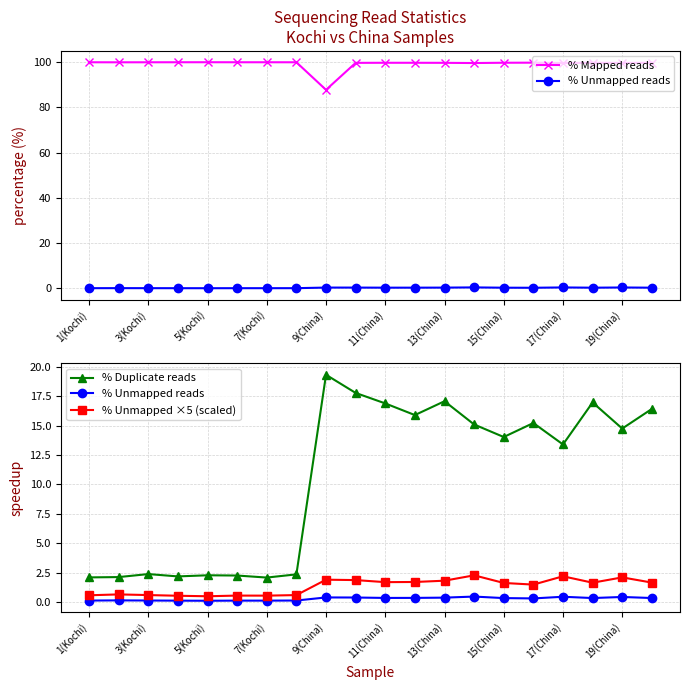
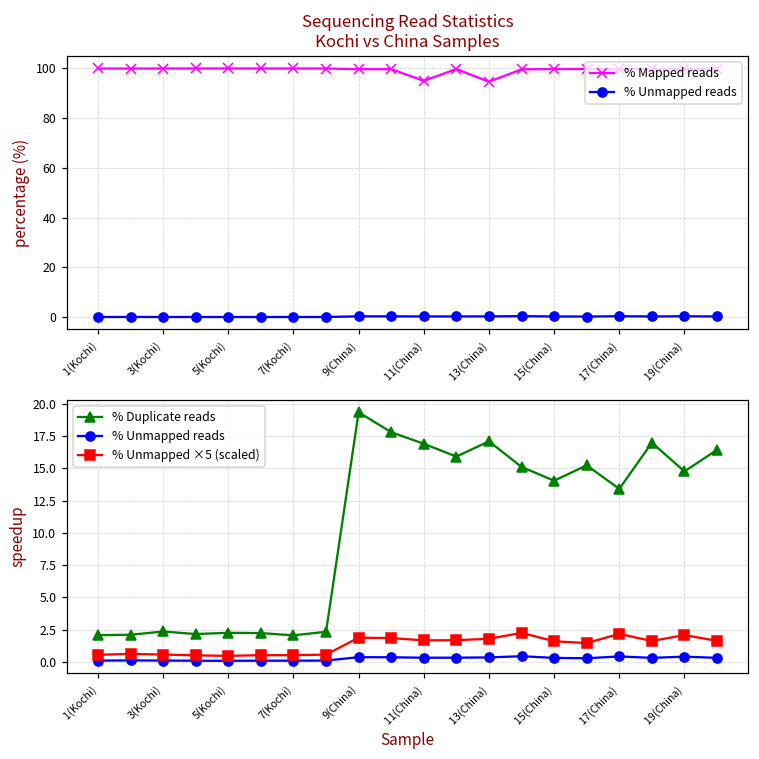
  {
    "Sequencing Read Statistics Kochi vs China Samples": {
      "% Mapped reads": {
        "1(Kochi)": 100,
        "3(Kochi)": 100,
        "5(Kochi)": 100,
        "7(Kochi)": 100,
-       "9(China)": 88,
-       "11(China)": 100,
-       "13(China)": 100,
+       "9(China)": 100,
+       "11(China)": 95,
+       "13(China)": 95,
        "15(China)": 100
      },
      "% Unmapped reads": {
        "1(Kochi)": 0,
        "3(Kochi)": 0,
        "5(Kochi)": 0,
        "7(Kochi)": 0,
        "9(China)": 0,
        "11(China)": 0,
        "13(China)": 0,
        "15(China)": 0,
        "17(China)": 0,
        "19(China)": 0
      }
    }
  }
